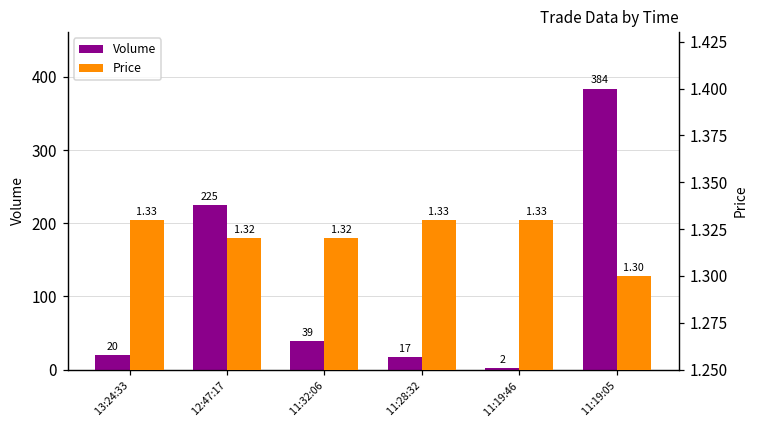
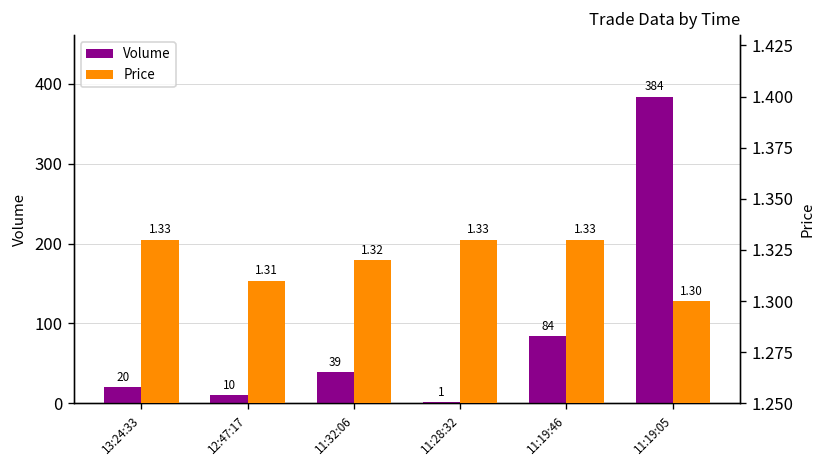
  {
    "Volume": {
      "13:24:33": 20,
-     "12:47:17": 225,
+     "12:47:17": 10,
      "11:32:06": 39,
-     "11:28:32": 17,
-     "11:19:46": 2,
+     "11:28:32": 1,
+     "11:19:46": 84,
      "11:19:05": 384
    },
    "Price": {
      "13:24:33": 1.33,
-     "12:47:17": 1.32,
+     "12:47:17": 1.31,
      "11:32:06": 1.32,
      "11:28:32": 1.33,
      "11:19:46": 1.33,
      "11:19:05": 1.30
    }
  }
